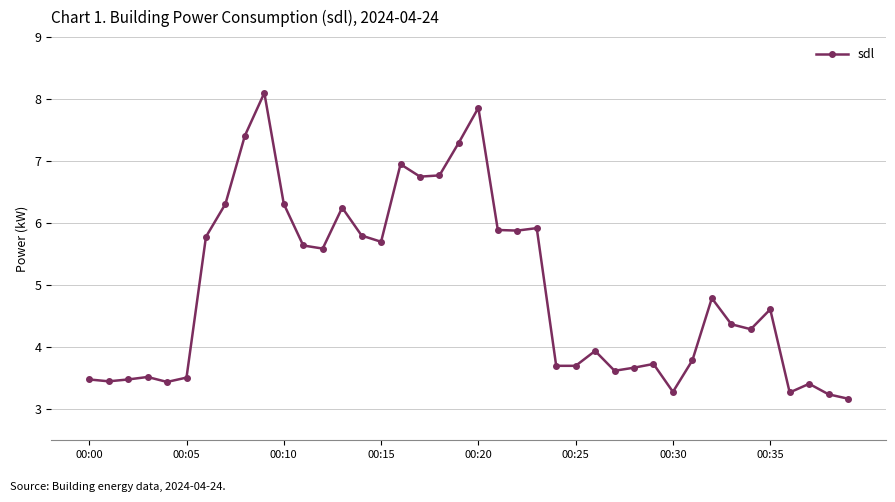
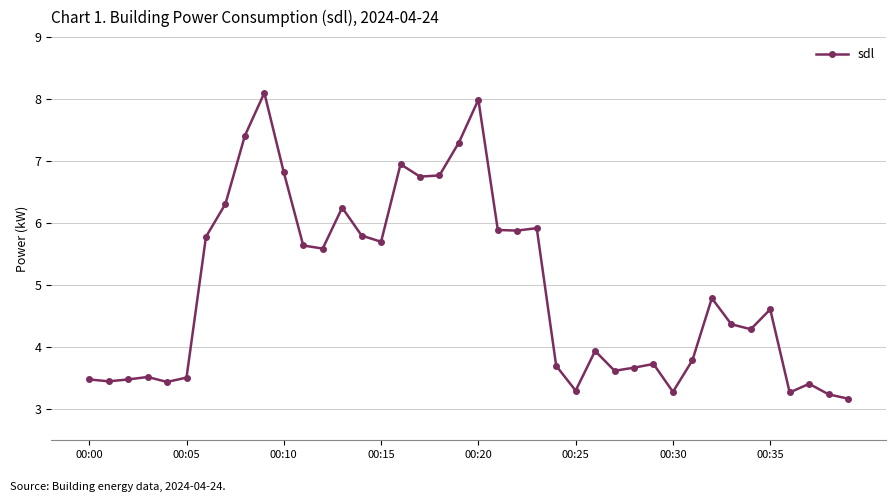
  {
    "00:00": 3.5,
    "00:05": 3.5,
-   "00:10": 6.3,
+   "00:10": 6.8,
    "00:15": 5.7,
-   "00:20": 7.9,
-   "00:25": 3.7,
+   "00:20": 8.0,
+   "00:25": 3.3,
    "00:30": 3.3,
    "00:35": 4.6
  }
